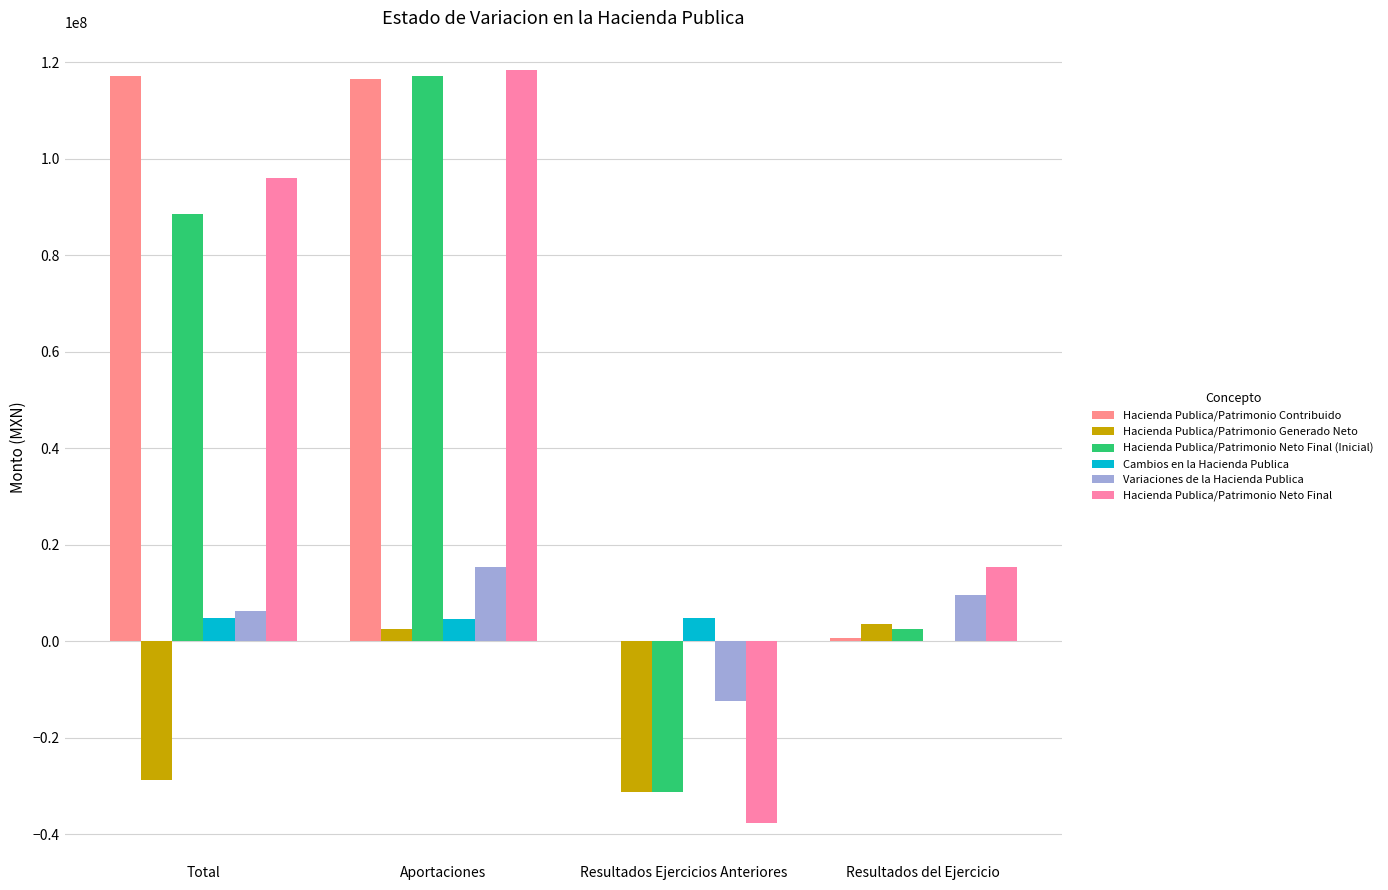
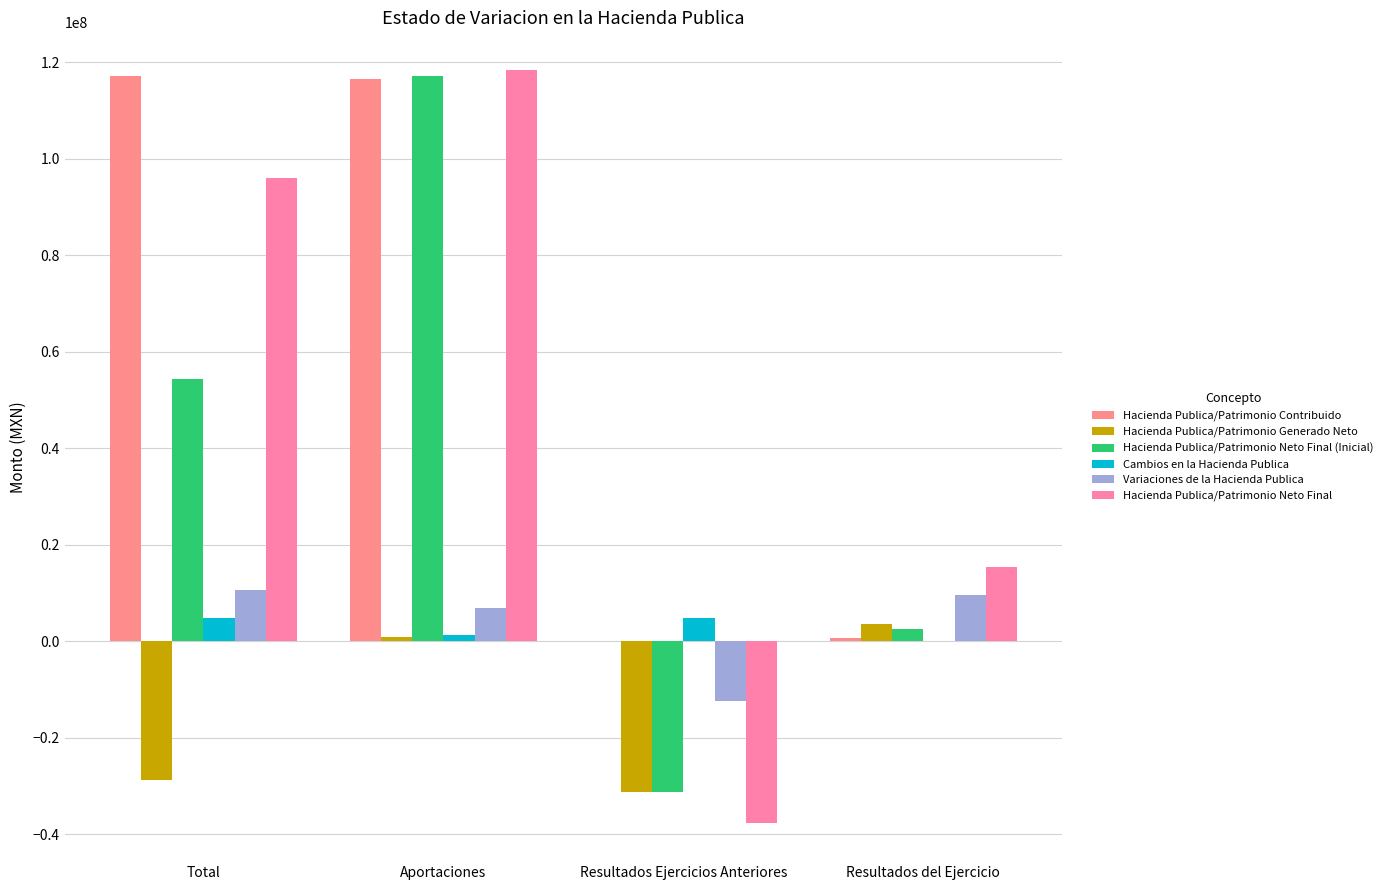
  {
    "Hacienda Publica/Patrimonio Generado Neto": {
      "Total": -29000000,
-     "Aportaciones": 3000000,
+     "Aportaciones": 1000000,
      "Resultados Ejercicios Anteriores": -31000000,
      "Resultados del Ejercicio": 3000000
    },
    "Hacienda Publica/Patrimonio Neto Final (Inicial)": {
-     "Total": 88000000,
+     "Total": 54000000,
      "Aportaciones": 117000000,
      "Resultados Ejercicios Anteriores": -31000000,
      "Resultados del Ejercicio": 3000000
    },
    "Cambios en la Hacienda Publica": {
      "Total": 5000000,
-     "Aportaciones": 5000000,
+     "Aportaciones": 1000000,
      "Resultados Ejercicios Anteriores": 5000000,
      "Resultados del Ejercicio": 0
    },
    "Variaciones de la Hacienda Publica": {
-     "Total": 6000000,
-     "Aportaciones": 15000000,
+     "Total": 11000000,
+     "Aportaciones": 7000000,
      "Resultados Ejercicios Anteriores": -12000000,
      "Resultados del Ejercicio": 10000000
    }
  }
